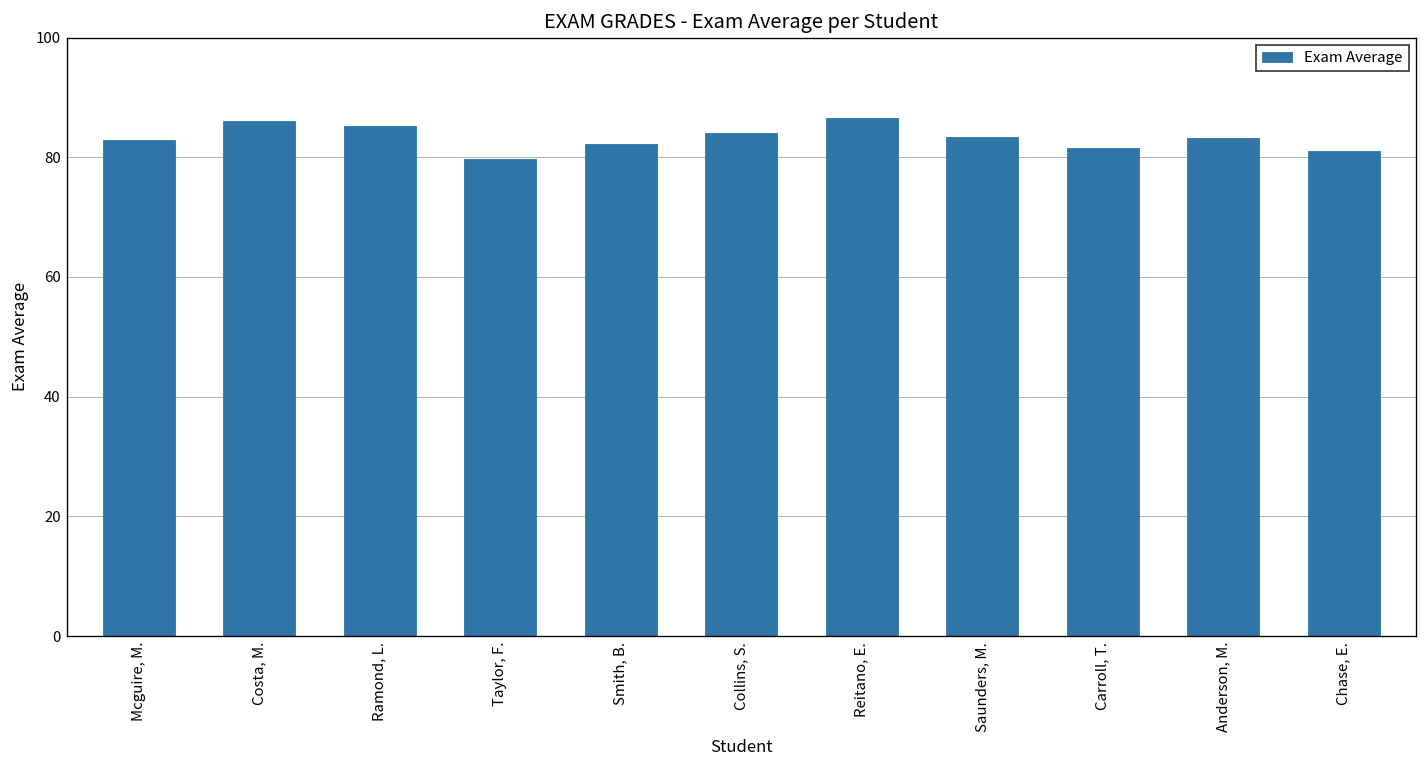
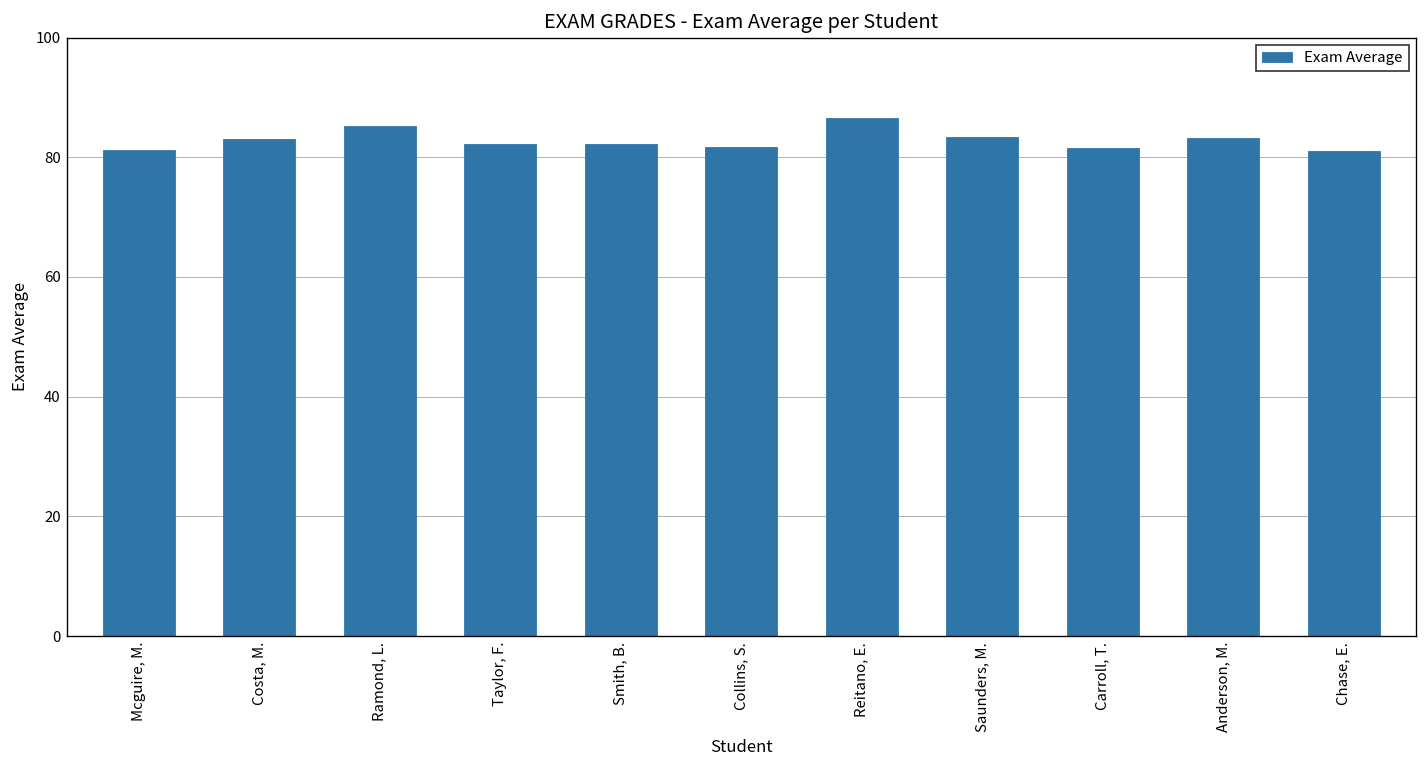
  {
-   "Mcguire, M.": 83,
-   "Costa, M.": 86,
+   "Mcguire, M.": 81,
+   "Costa, M.": 83,
    "Ramond, L.": 85,
-   "Taylor, F.": 80,
+   "Taylor, F.": 82,
    "Smith, B.": 82,
-   "Collins, S.": 84,
+   "Collins, S.": 82,
    "Reitano, E.": 87,
    "Saunders, M.": 83,
    "Carroll, T.": 82,
    "Anderson, M.": 83,
    "Chase, E.": 81
  }
